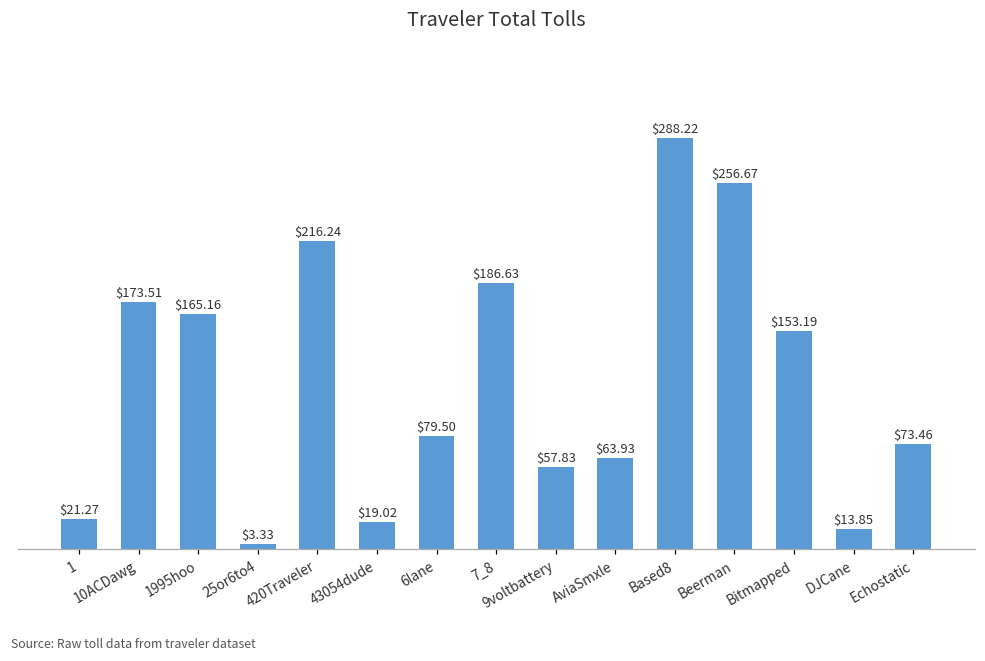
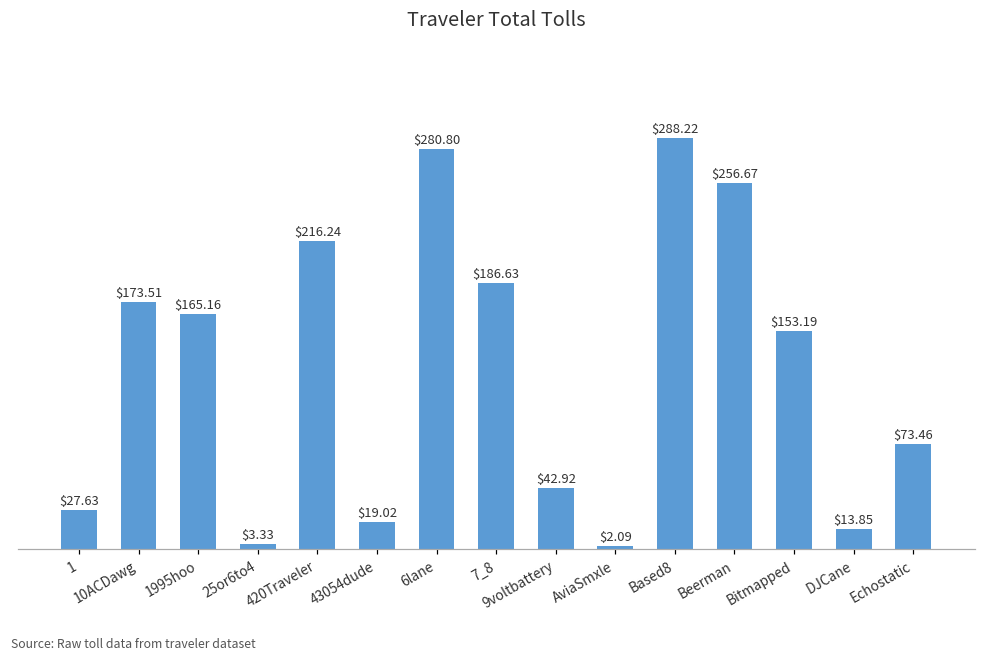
  {
-   "1": "$21.27",
+   "1": "$27.63",
    "10ACDawg": "$173.51",
    "1995hoo": "$165.16",
    "25or6to4": "$3.33",
    "420Traveler": "$216.24",
    "43054dude": "$19.02",
-   "6lane": "$79.50",
+   "6lane": "$280.80",
    "7_8": "$186.63",
-   "9voltbattery": "$57.83",
-   "AviaSmxle": "$63.93",
+   "9voltbattery": "$42.92",
+   "AviaSmxle": "$2.09",
    "Based8": "$288.22",
    "Beerman": "$256.67",
    "Bitmapped": "$153.19",
    "DJCane": "$13.85",
    "Echostatic": "$73.46"
  }
